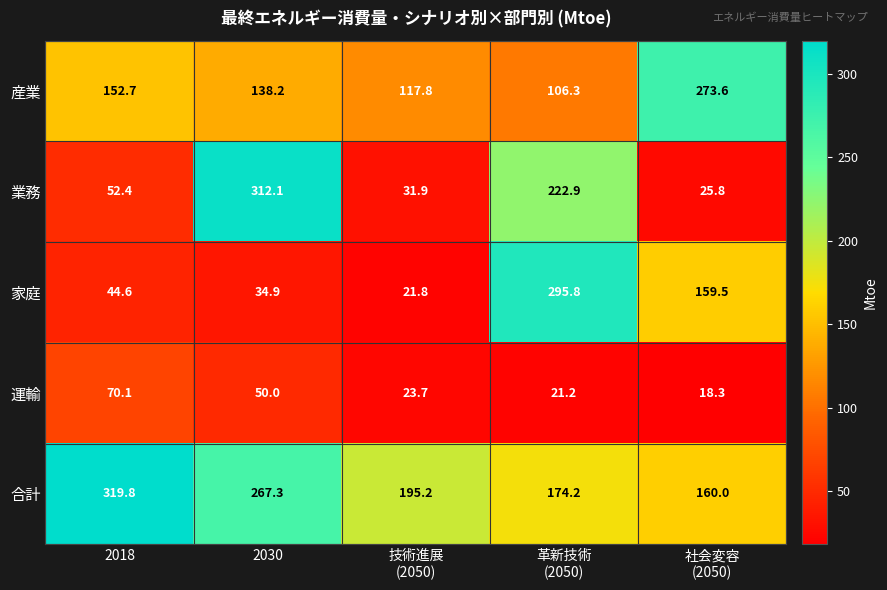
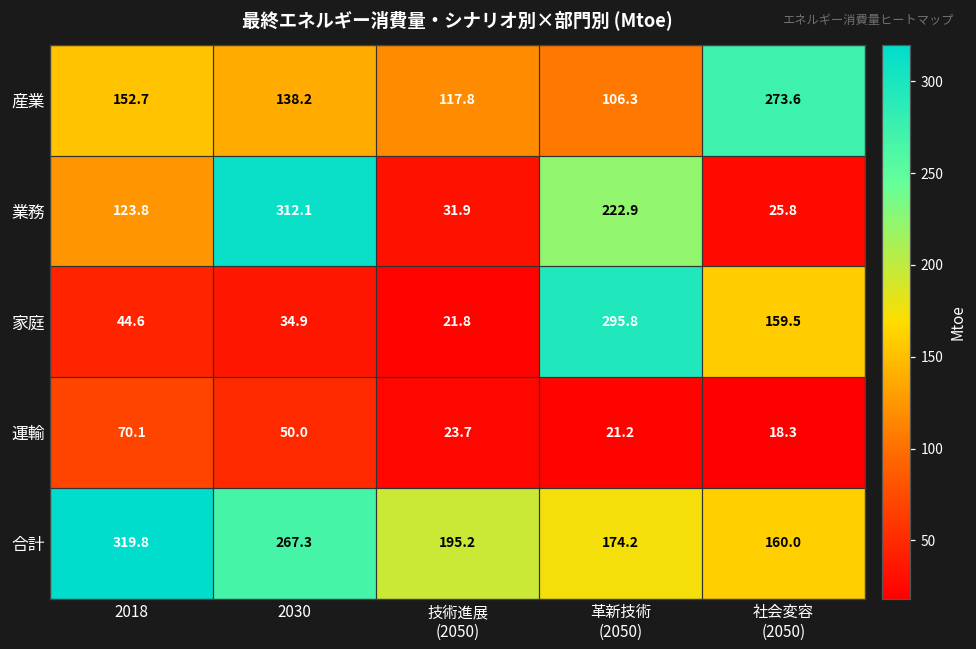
  {
    "産業": {
      "2018": 152.7,
      "2030": 138.2,
      "技術進展 (2050)": 117.8,
      "革新技術 (2050)": 106.3,
      "社会変容 (2050)": 273.6
    },
    "業務": {
-     "2018": 52.4,
+     "2018": 123.8,
      "2030": 312.1,
      "技術進展 (2050)": 31.9,
      "革新技術 (2050)": 222.9,
      "社会変容 (2050)": 25.8
    },
    "家庭": {
      "2018": 44.6,
      "2030": 34.9,
      "技術進展 (2050)": 21.8,
      "革新技術 (2050)": 295.8,
      "社会変容 (2050)": 159.5
    },
    "運輸": {
      "2018": 70.1,
      "2030": 50.0,
      "技術進展 (2050)": 23.7,
      "革新技術 (2050)": 21.2,
      "社会変容 (2050)": 18.3
    },
    "合計": {
      "2018": 319.8,
      "2030": 267.3,
      "技術進展 (2050)": 195.2,
      "革新技術 (2050)": 174.2,
      "社会変容 (2050)": 160.0
    }
  }
